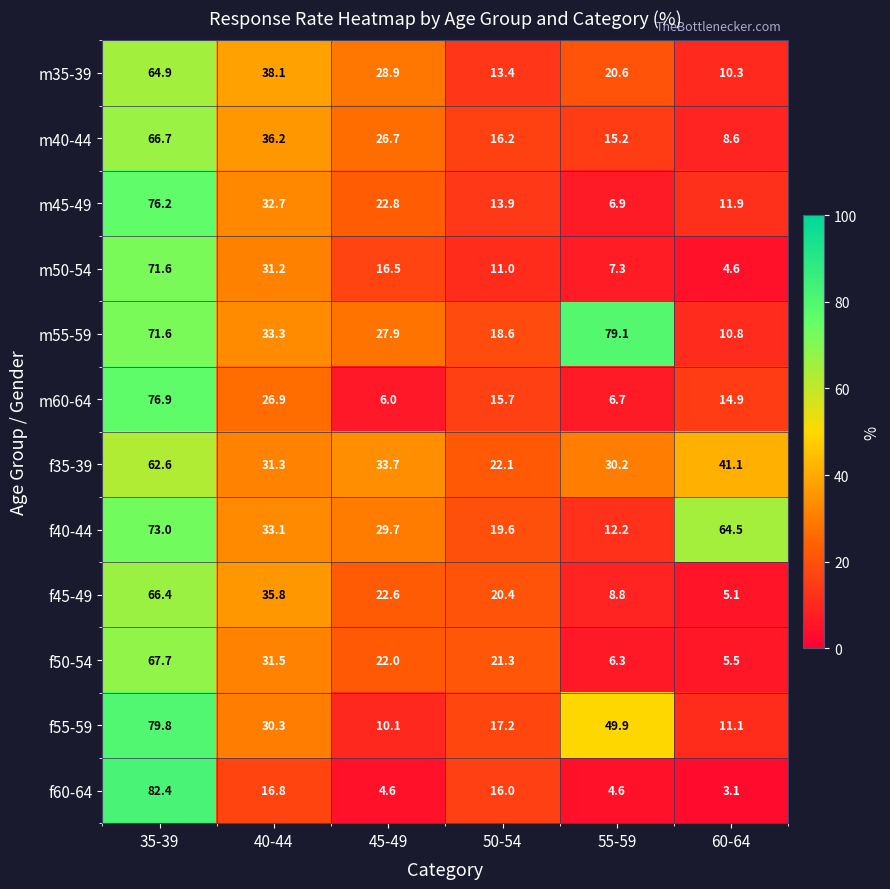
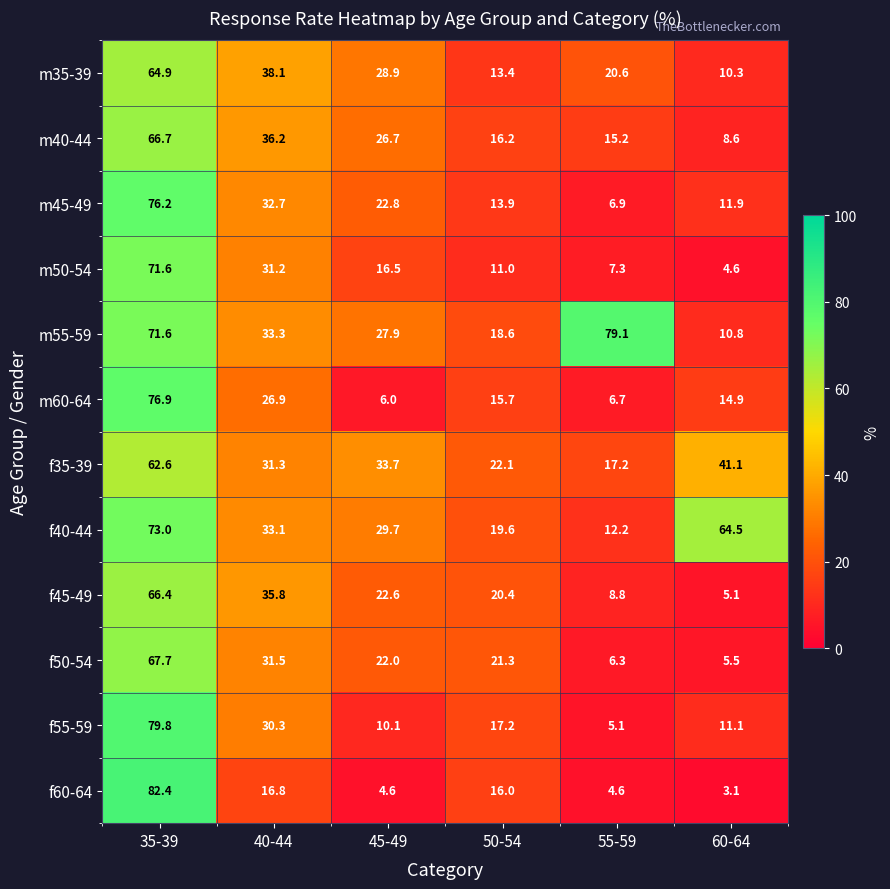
  {
    "m35-39": {
      "35-39": 64.9,
      "40-44": 38.1,
      "45-49": 28.9,
      "50-54": 13.4,
      "55-59": 20.6,
      "60-64": 10.3
    },
    "m40-44": {
      "35-39": 66.7,
      "40-44": 36.2,
      "45-49": 26.7,
      "50-54": 16.2,
      "55-59": 15.2,
      "60-64": 8.6
    },
    "m45-49": {
      "35-39": 76.2,
      "40-44": 32.7,
      "45-49": 22.8,
      "50-54": 13.9,
      "55-59": 6.9,
      "60-64": 11.9
    },
    "m50-54": {
      "35-39": 71.6,
      "40-44": 31.2,
      "45-49": 16.5,
      "50-54": 11.0,
      "55-59": 7.3,
      "60-64": 4.6
    },
    "m55-59": {
      "35-39": 71.6,
      "40-44": 33.3,
      "45-49": 27.9,
      "50-54": 18.6,
      "55-59": 79.1,
      "60-64": 10.8
    },
    "m60-64": {
      "35-39": 76.9,
      "40-44": 26.9,
      "45-49": 6.0,
      "50-54": 15.7,
      "55-59": 6.7,
      "60-64": 14.9
    },
    "f35-39": {
      "35-39": 62.6,
      "40-44": 31.3,
      "45-49": 33.7,
      "50-54": 22.1,
-     "55-59": 30.2,
+     "55-59": 17.2,
      "60-64": 41.1
    },
    "f40-44": {
      "35-39": 73.0,
      "40-44": 33.1,
      "45-49": 29.7,
      "50-54": 19.6,
      "55-59": 12.2,
      "60-64": 64.5
    },
    "f45-49": {
      "35-39": 66.4,
      "40-44": 35.8,
      "45-49": 22.6,
      "50-54": 20.4,
      "55-59": 8.8,
      "60-64": 5.1
    },
    "f50-54": {
      "35-39": 67.7,
      "40-44": 31.5,
      "45-49": 22.0,
      "50-54": 21.3,
      "55-59": 6.3,
      "60-64": 5.5
    },
    "f55-59": {
      "35-39": 79.8,
      "40-44": 30.3,
      "45-49": 10.1,
      "50-54": 17.2,
-     "55-59": 49.9,
+     "55-59": 5.1,
      "60-64": 11.1
    },
    "f60-64": {
      "35-39": 82.4,
      "40-44": 16.8,
      "45-49": 4.6,
      "50-54": 16.0,
      "55-59": 4.6,
      "60-64": 3.1
    }
  }
